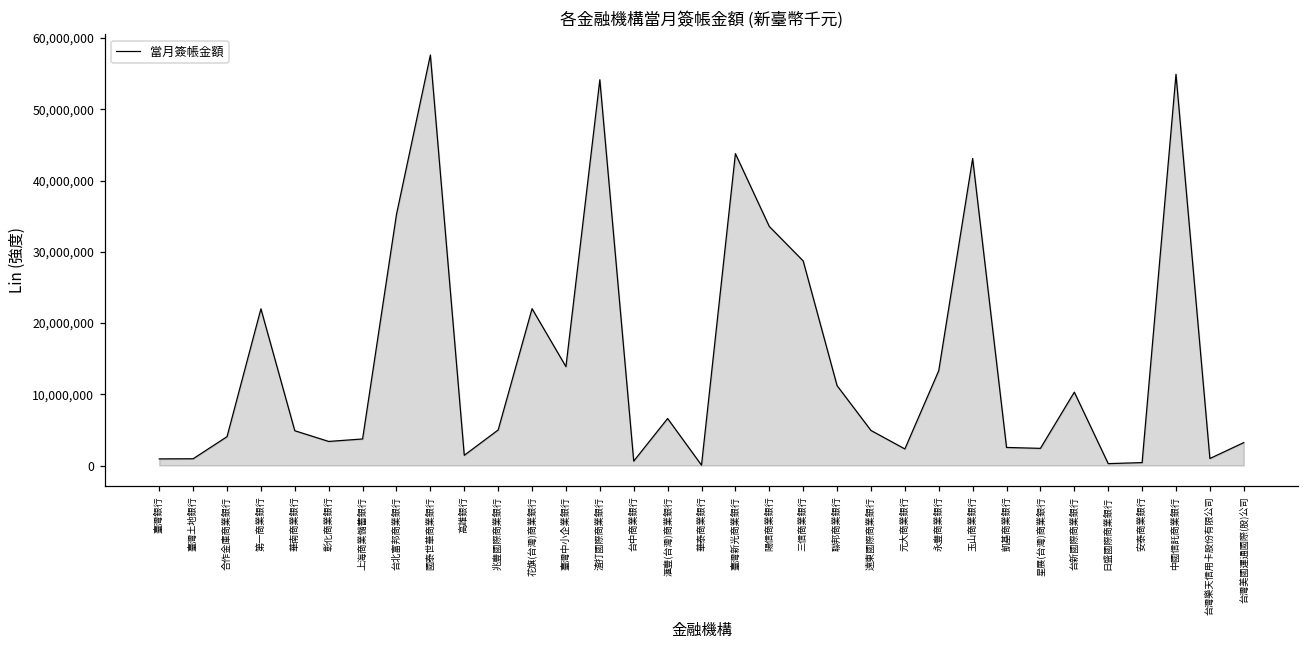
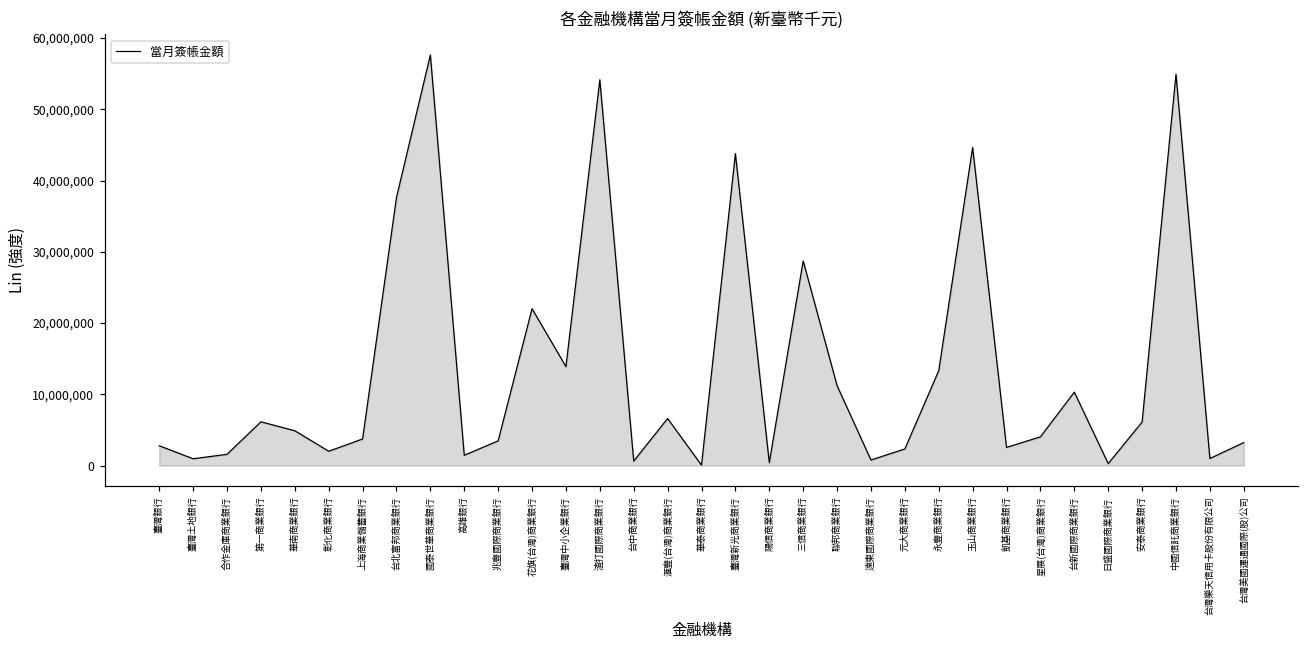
  {
-   "臺灣銀行": "1,000,000",
+   "臺灣銀行": "3,000,000",
    "臺灣土地銀行": "1,000,000",
-   "合作金庫商業銀行": "4,000,000",
-   "第一商業銀行": "22,000,000",
+   "合作金庫商業銀行": "2,000,000",
+   "第一商業銀行": "6,000,000",
    "華南商業銀行": "5,000,000",
-   "彰化商業銀行": "3,000,000",
+   "彰化商業銀行": "2,000,000",
    "上海商業儲蓄銀行": "4,000,000",
-   "台北富邦商業銀行": "35,000,000",
+   "台北富邦商業銀行": "38,000,000",
    "國泰世華商業銀行": "58,000,000",
    "高雄銀行": "1,000,000",
-   "兆豐國際商業銀行": "5,000,000",
+   "兆豐國際商業銀行": "3,000,000",
    "花旗(台灣)商業銀行": "22,000,000",
    "臺灣中小企業銀行": "14,000,000",
    "渣打國際商業銀行": "54,000,000",
    "台中商業銀行": "1,000,000",
    "滙豐(台灣)商業銀行": "7,000,000",
    "華泰商業銀行": "0",
    "臺灣新光商業銀行": "44,000,000",
-   "陽信商業銀行": "34,000,000",
+   "陽信商業銀行": "0",
    "三信商業銀行": "29,000,000",
    "聯邦商業銀行": "11,000,000",
-   "遠東國際商業銀行": "5,000,000",
+   "遠東國際商業銀行": "1,000,000",
    "元大商業銀行": "2,000,000",
    "永豐商業銀行": "13,000,000",
-   "玉山商業銀行": "43,000,000",
+   "玉山商業銀行": "45,000,000",
    "凱基商業銀行": "3,000,000",
-   "星展(台灣)商業銀行": "2,000,000",
+   "星展(台灣)商業銀行": "4,000,000",
    "台新國際商業銀行": "10,000,000",
    "日盛國際商業銀行": "0",
-   "安泰商業銀行": "0",
+   "安泰商業銀行": "6,000,000",
    "中國信託商業銀行": "55,000,000",
    "台灣樂天信用卡股份有限公司": "1,000,000",
    "台灣美國運通國際(股)公司": "3,000,000"
  }
